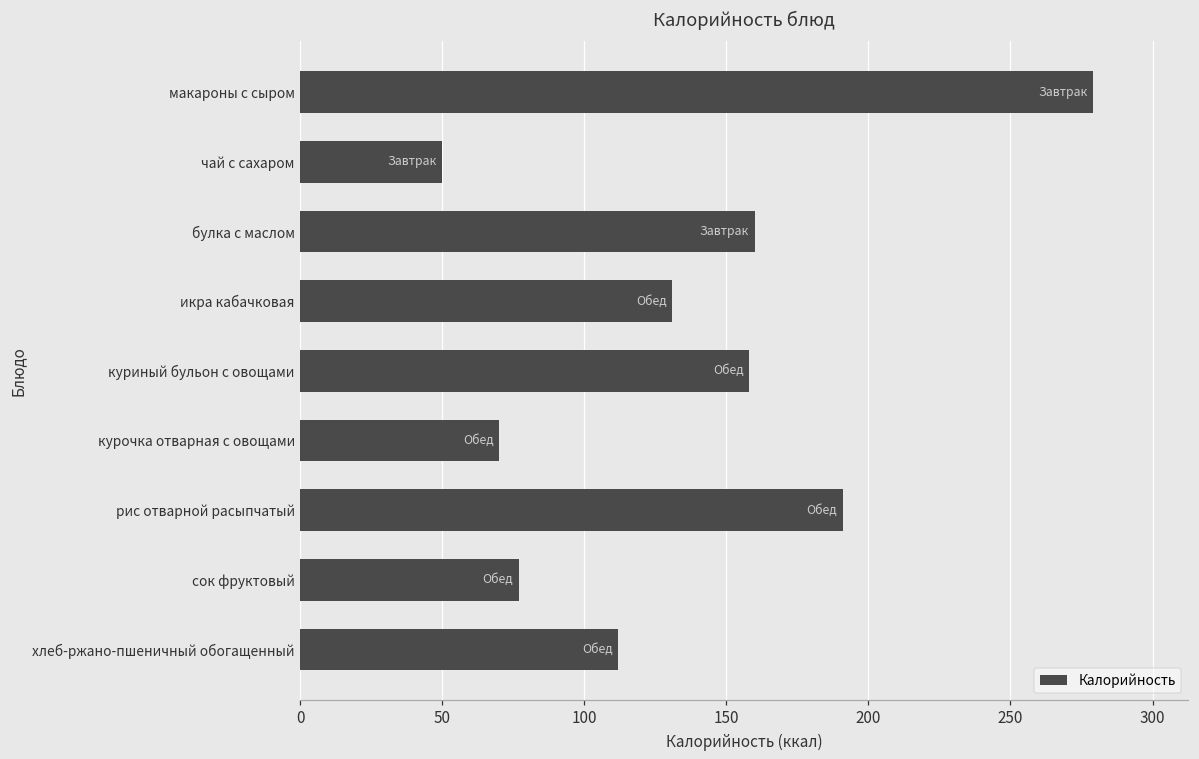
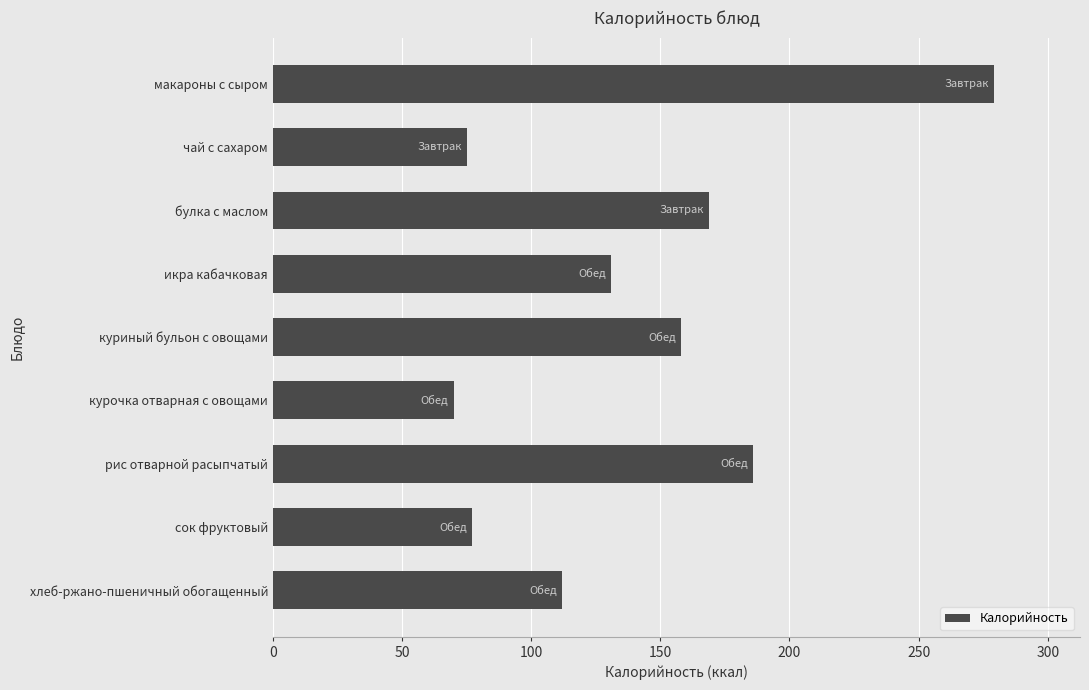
  {
    "макароны с сыром": 279,
-   "чай с сахаром": 50,
-   "булка с маслом": 160,
+   "чай с сахаром": 75,
+   "булка с маслом": 169,
    "икра кабачковая": 131,
    "куриный бульон с овощами": 158,
    "курочка отварная с овощами": 70,
-   "рис отварной расыпчатый": 191,
+   "рис отварной расыпчатый": 186,
    "сок фруктовый": 77,
    "хлеб-ржано-пшеничный обогащенный": 112
  }
